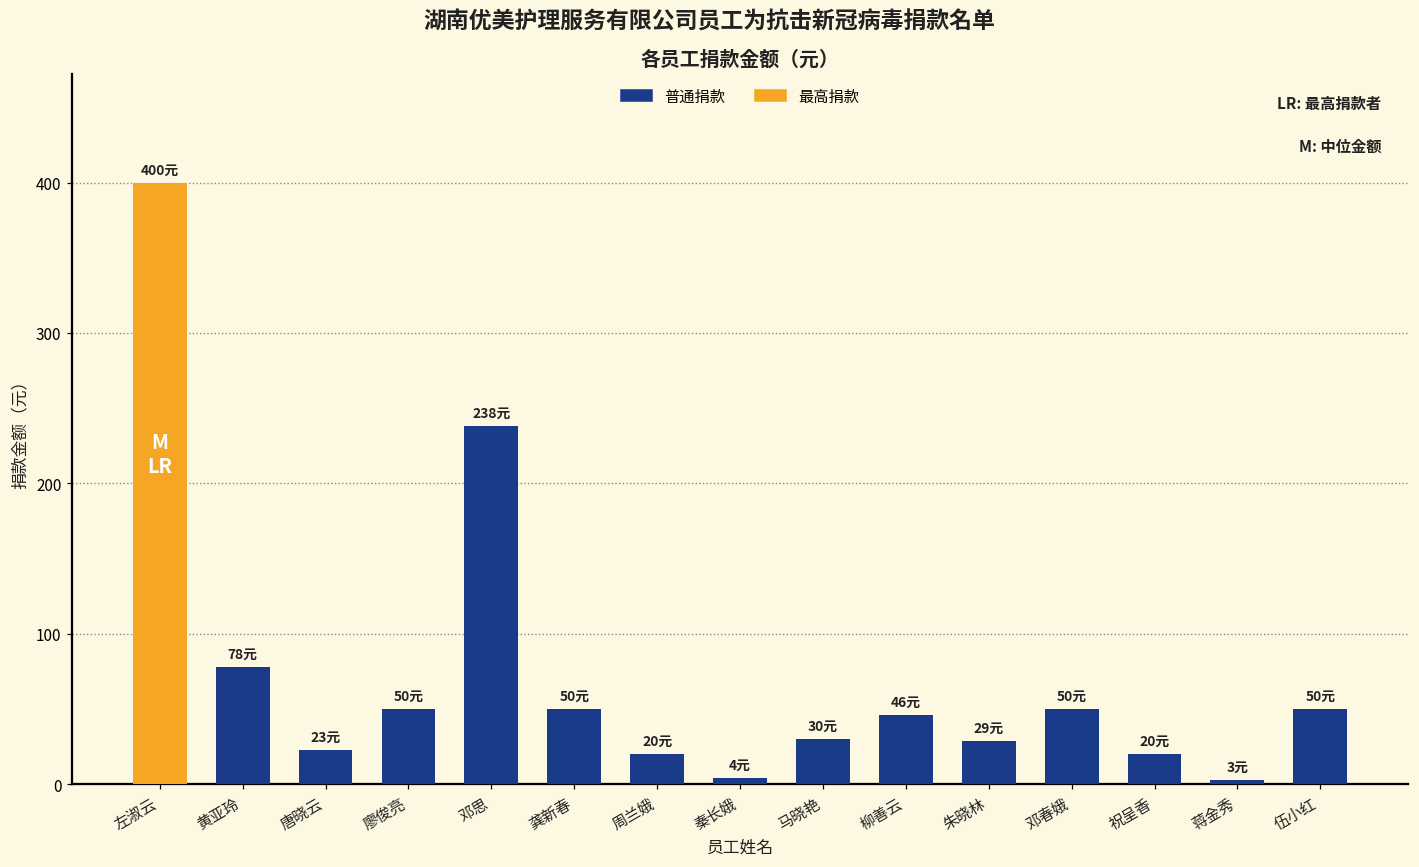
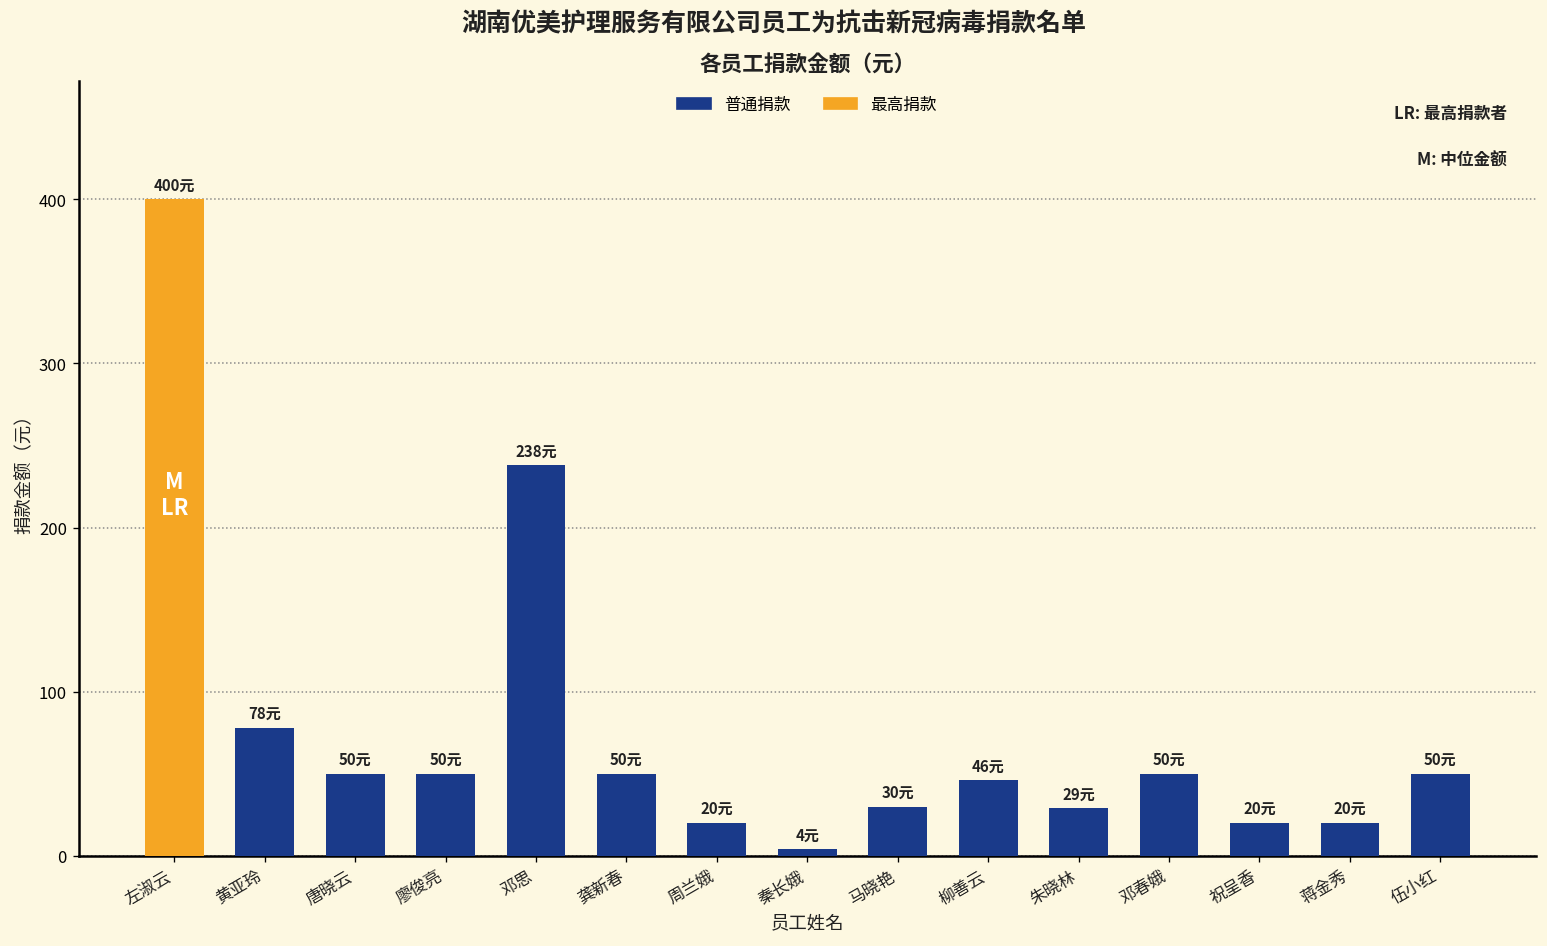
  {
    "左淑云": "400元",
    "黄亚玲": "78元",
-   "唐晓云": "23元",
+   "唐晓云": "50元",
    "廖俊亮": "50元",
    "邓思": "238元",
    "龚新春": "50元",
    "周兰娥": "20元",
    "秦长娥": "4元",
    "马晓艳": "30元",
    "柳善云": "46元",
    "朱晓林": "29元",
    "邓春娥": "50元",
    "祝呈香": "20元",
-   "蒋金秀": "3元",
+   "蒋金秀": "20元",
    "伍小红": "50元"
  }
